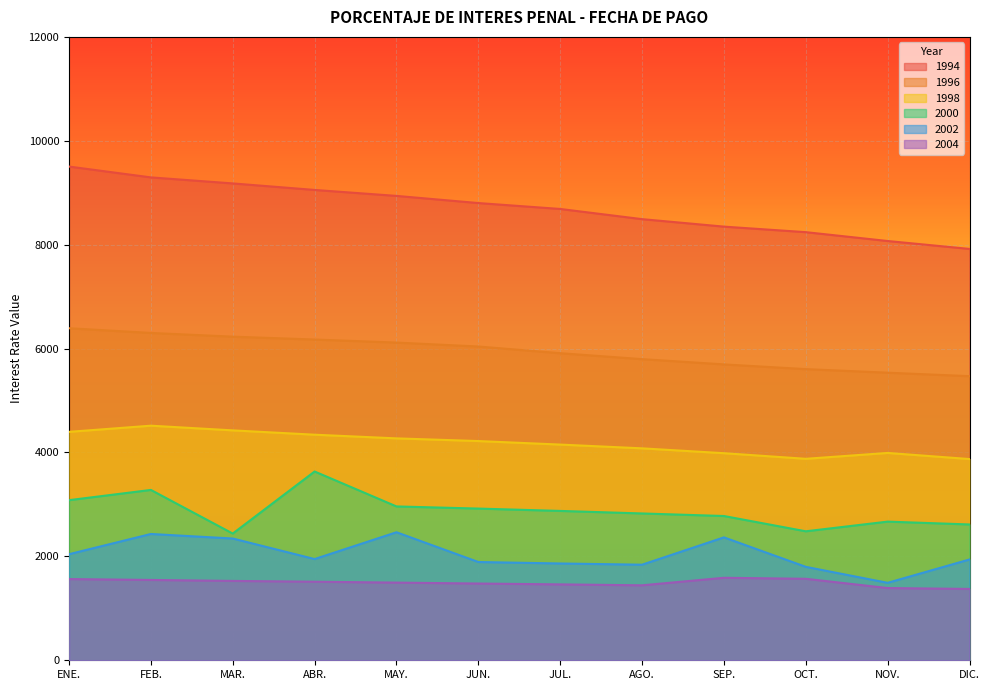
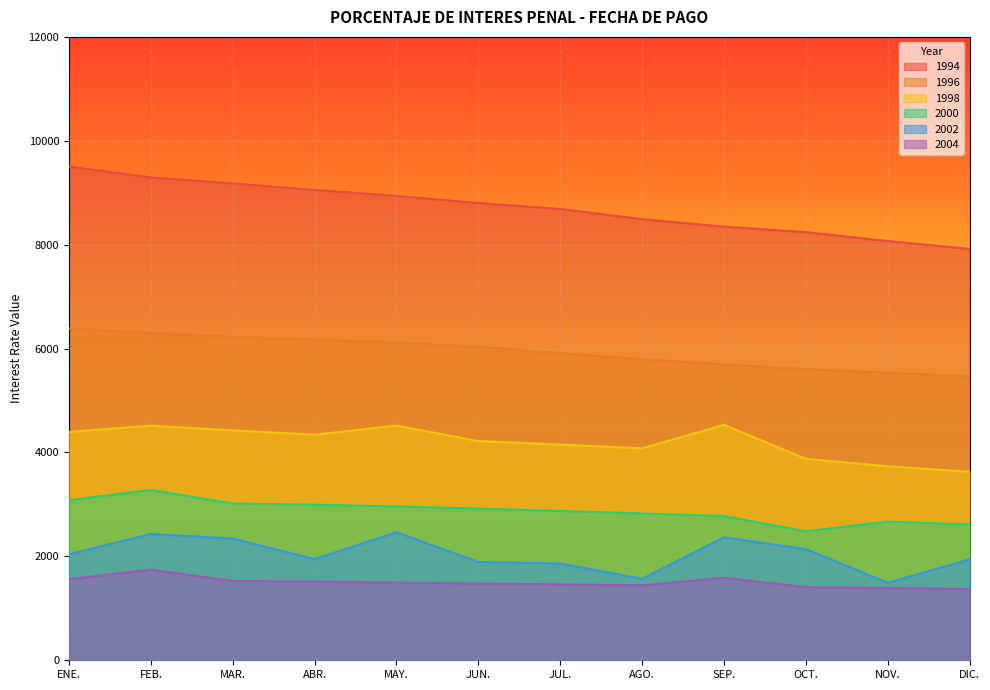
  {
    "1998": {
      "ENE.": 4400,
      "FEB.": 4500,
      "MAR.": 4400,
      "ABR.": 4300,
-     "MAY.": 4300,
+     "MAY.": 4500,
      "JUN.": 4200,
      "JUL.": 4200,
      "AGO.": 4100,
-     "SEP.": 4000,
+     "SEP.": 4500,
      "OCT.": 3900,
-     "NOV.": 4000,
-     "DIC.": 3900
+     "NOV.": 3700,
+     "DIC.": 3600
    },
    "2000": {
      "ENE.": 3100,
      "FEB.": 3300,
-     "MAR.": 2400,
-     "ABR.": 3600,
+     "MAR.": 3000,
+     "ABR.": 3000,
      "MAY.": 3000,
      "JUN.": 2900,
      "JUL.": 2900,
      "AGO.": 2800,
      "SEP.": 2800,
      "OCT.": 2500,
      "NOV.": 2700,
      "DIC.": 2600
    },
    "2002": {
      "ENE.": 2000,
      "FEB.": 2400,
      "MAR.": 2300,
      "ABR.": 1900,
      "MAY.": 2500,
      "JUN.": 1900,
      "JUL.": 1900,
-     "AGO.": 1800,
+     "AGO.": 1600,
      "SEP.": 2400,
-     "OCT.": 1800,
+     "OCT.": 2100,
      "NOV.": 1500,
      "DIC.": 1900
    },
    "2004": {
      "ENE.": 1600,
-     "FEB.": 1500,
+     "FEB.": 1700,
      "MAR.": 1500,
      "ABR.": 1500,
      "MAY.": 1500,
      "JUN.": 1500,
      "JUL.": 1500,
      "AGO.": 1400,
      "SEP.": 1600,
-     "OCT.": 1600,
+     "OCT.": 1400,
      "NOV.": 1400,
      "DIC.": 1400
    }
  }
